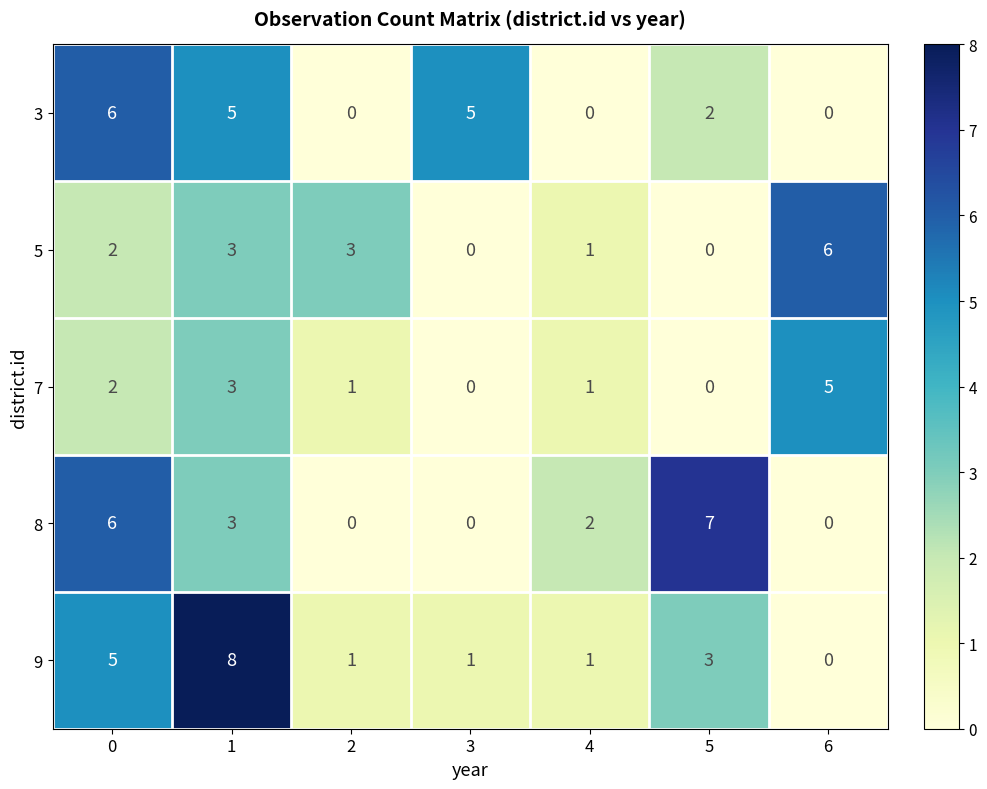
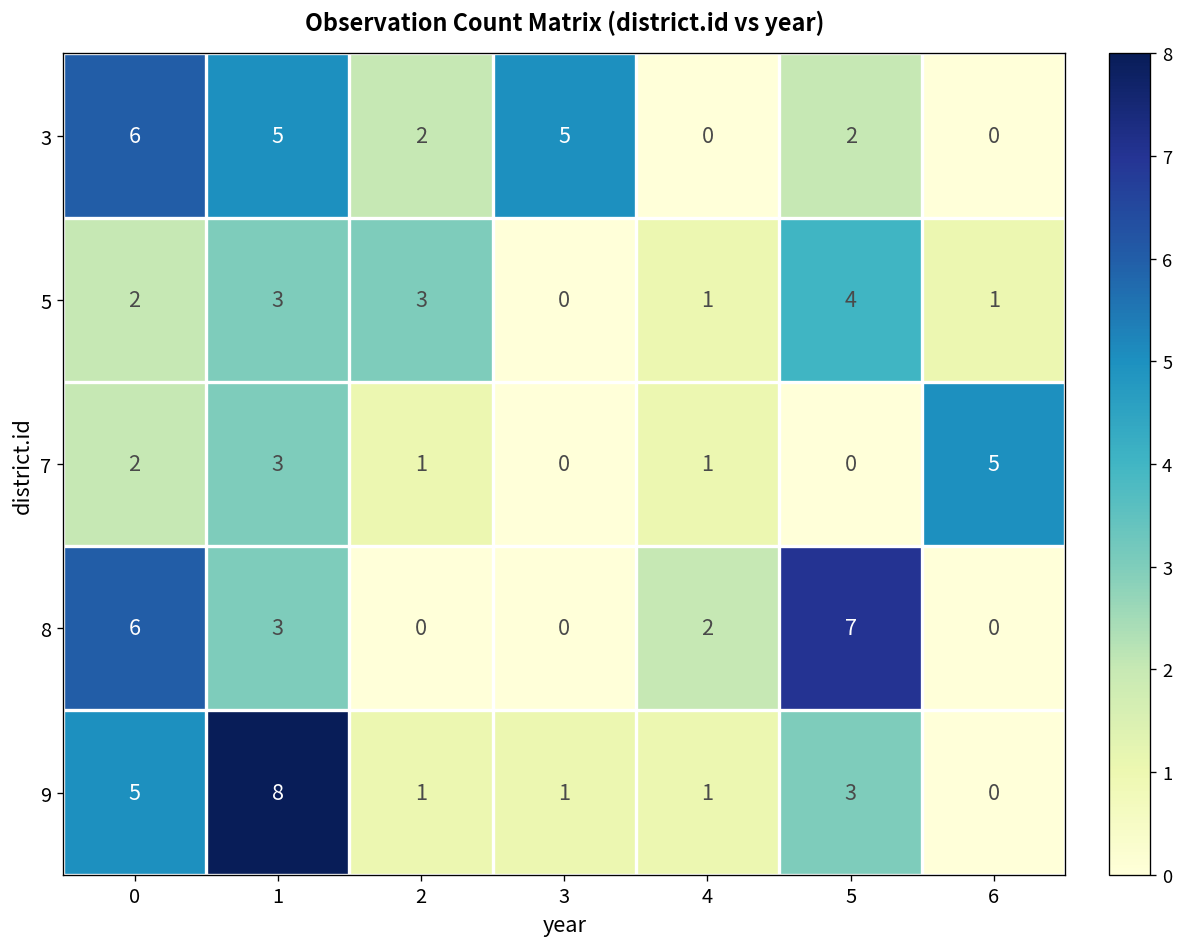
  {
    "3": {
      "0": 6,
      "1": 5,
-     "2": 0,
+     "2": 2,
      "3": 5,
      "4": 0,
      "5": 2,
      "6": 0
    },
    "5": {
      "0": 2,
      "1": 3,
      "2": 3,
      "3": 0,
      "4": 1,
-     "5": 0,
-     "6": 6
+     "5": 4,
+     "6": 1
    },
    "7": {
      "0": 2,
      "1": 3,
      "2": 1,
      "3": 0,
      "4": 1,
      "5": 0,
      "6": 5
    },
    "8": {
      "0": 6,
      "1": 3,
      "2": 0,
      "3": 0,
      "4": 2,
      "5": 7,
      "6": 0
    },
    "9": {
      "0": 5,
      "1": 8,
      "2": 1,
      "3": 1,
      "4": 1,
      "5": 3,
      "6": 0
    }
  }
